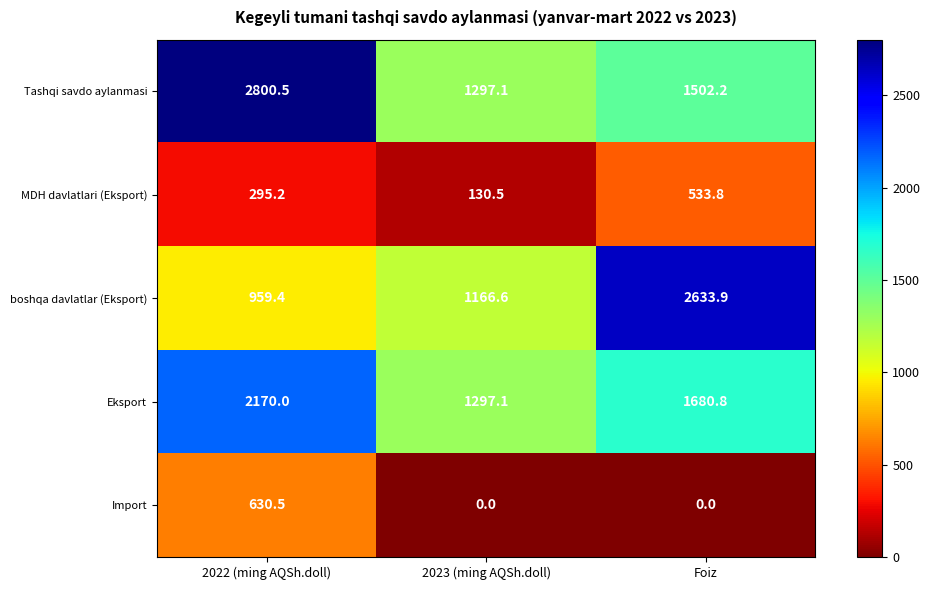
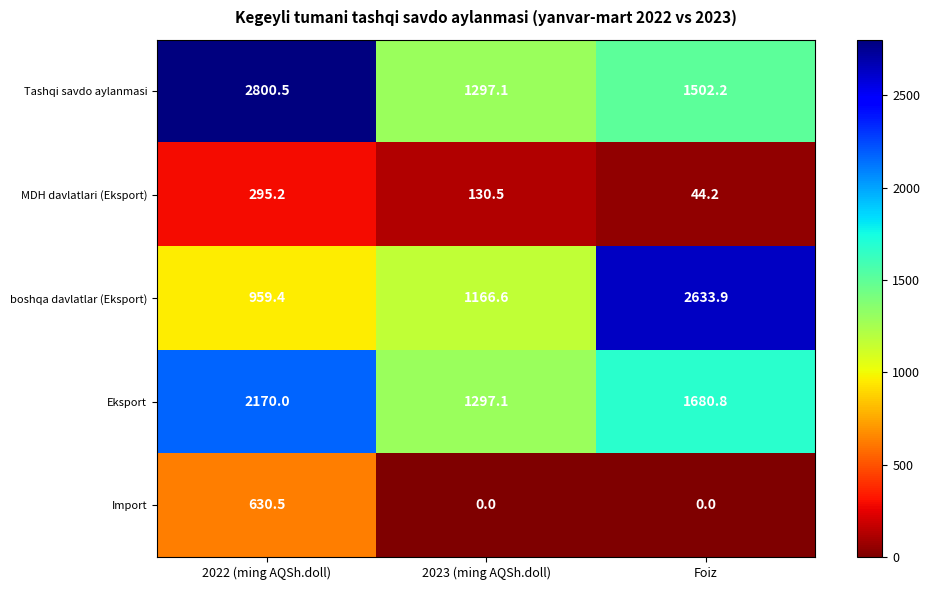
  {
    "Tashqi savdo aylanmasi": {
      "2022 (ming AQSh.doll)": 2800.5,
      "2023 (ming AQSh.doll)": 1297.1,
      "Foiz": 1502.2
    },
    "MDH davlatlari (Eksport)": {
      "2022 (ming AQSh.doll)": 295.2,
      "2023 (ming AQSh.doll)": 130.5,
-     "Foiz": 533.8
+     "Foiz": 44.2
    },
    "boshqa davlatlar (Eksport)": {
      "2022 (ming AQSh.doll)": 959.4,
      "2023 (ming AQSh.doll)": 1166.6,
      "Foiz": 2633.9
    },
    "Eksport": {
      "2022 (ming AQSh.doll)": 2170.0,
      "2023 (ming AQSh.doll)": 1297.1,
      "Foiz": 1680.8
    },
    "Import": {
      "2022 (ming AQSh.doll)": 630.5,
      "2023 (ming AQSh.doll)": 0.0,
      "Foiz": 0.0
    }
  }
